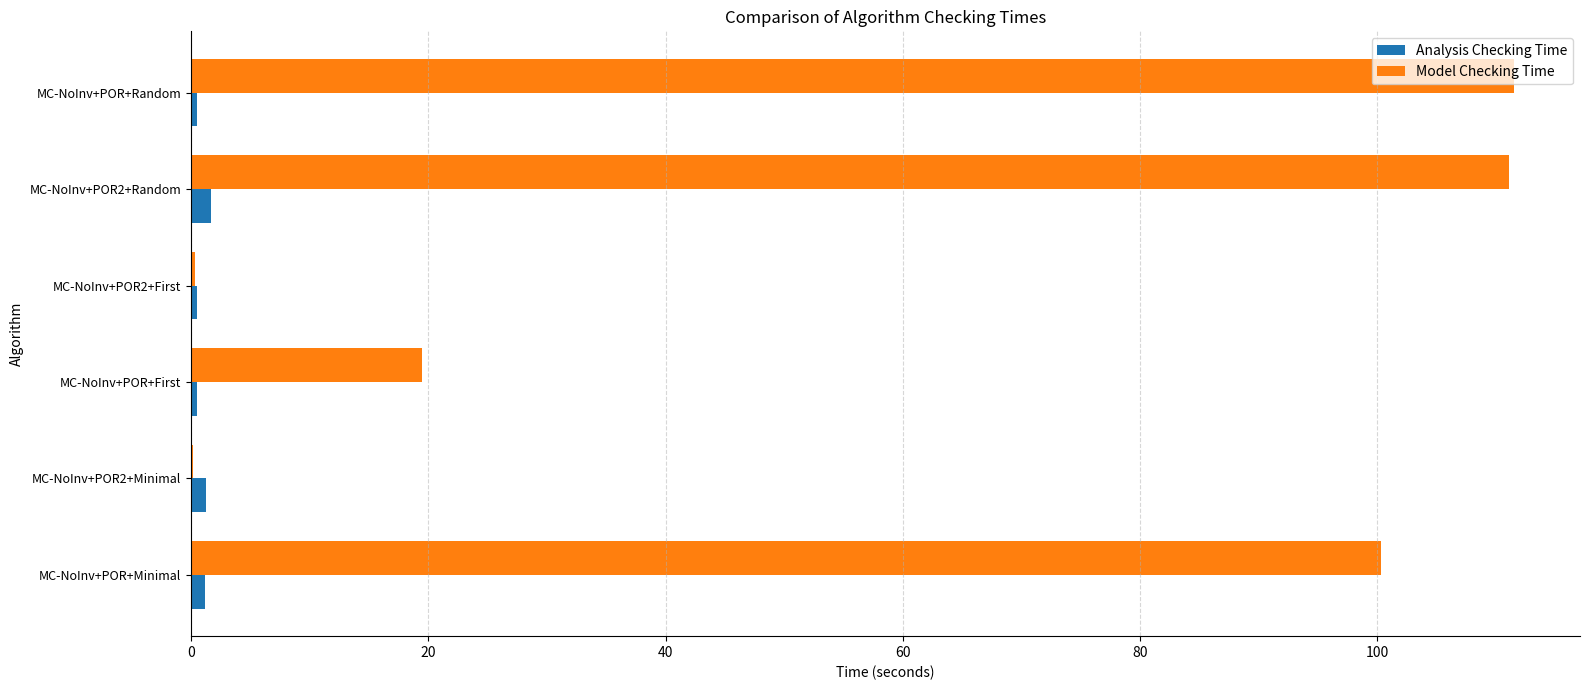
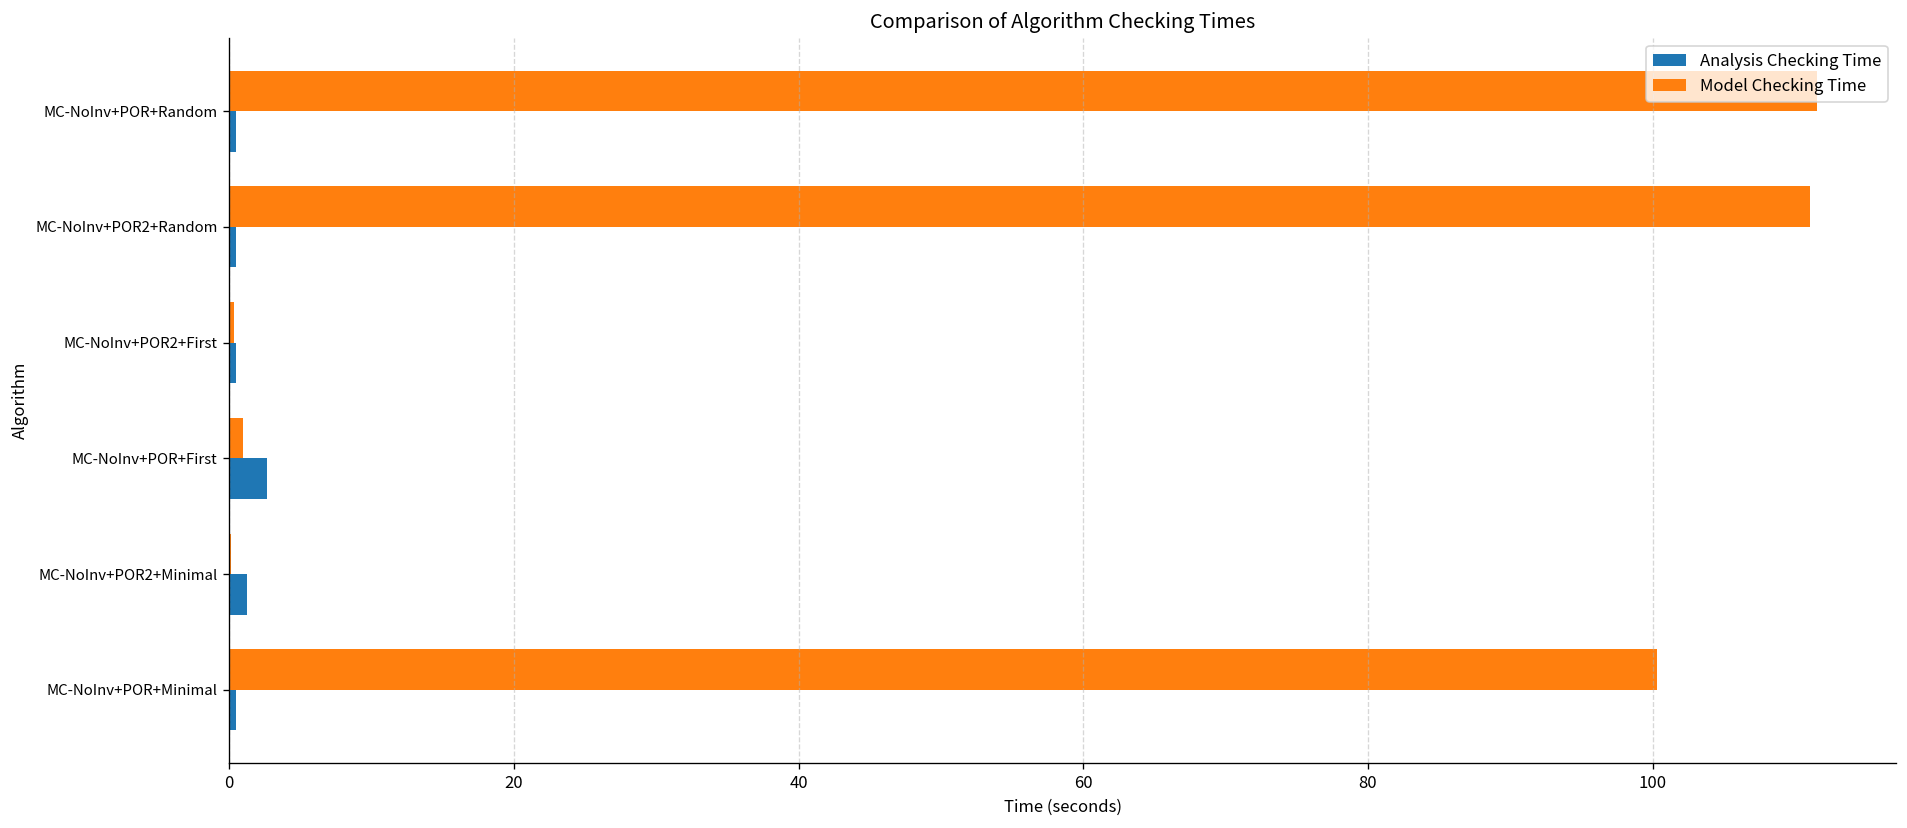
  {
    "Analysis Checking Time": {
      "MC-NoInv+POR+Random": 0.5,
-     "MC-NoInv+POR2+Random": 1.7,
+     "MC-NoInv+POR2+Random": 0.5,
      "MC-NoInv+POR2+First": 0.5,
-     "MC-NoInv+POR+First": 0.5,
+     "MC-NoInv+POR+First": 2.6,
      "MC-NoInv+POR2+Minimal": 1.2,
-     "MC-NoInv+POR+Minimal": 1.2
+     "MC-NoInv+POR+Minimal": 0.5
    },
    "Model Checking Time": {
      "MC-NoInv+POR2+Random": 111.1,
      "MC-NoInv+POR2+First": 0.3,
-     "MC-NoInv+POR+First": 19.5,
+     "MC-NoInv+POR+First": 1.0,
      "MC-NoInv+POR+Minimal": 100.3
    }
  }
